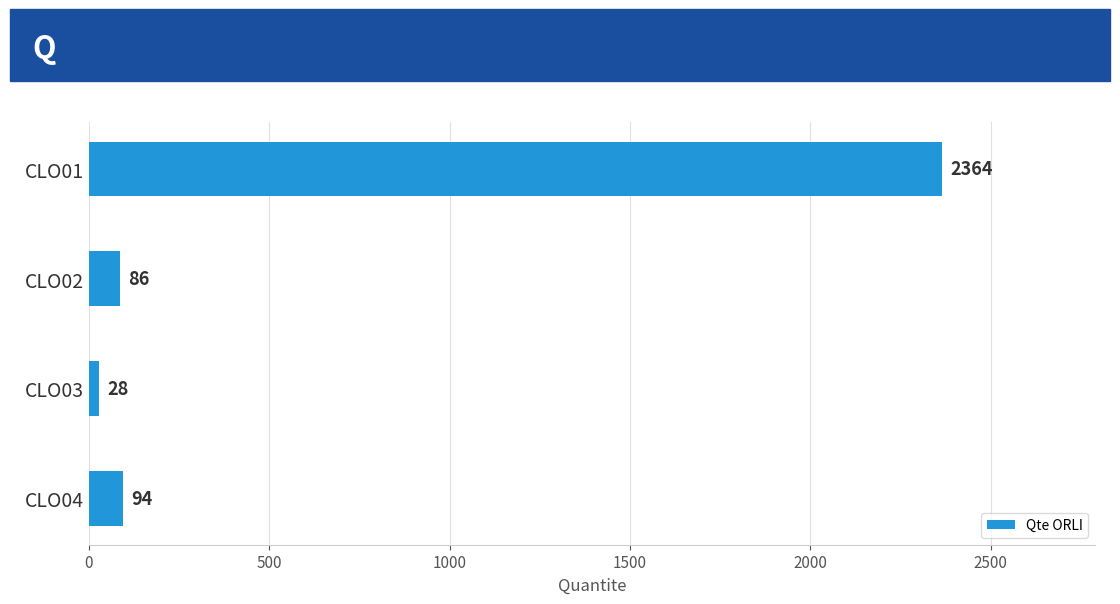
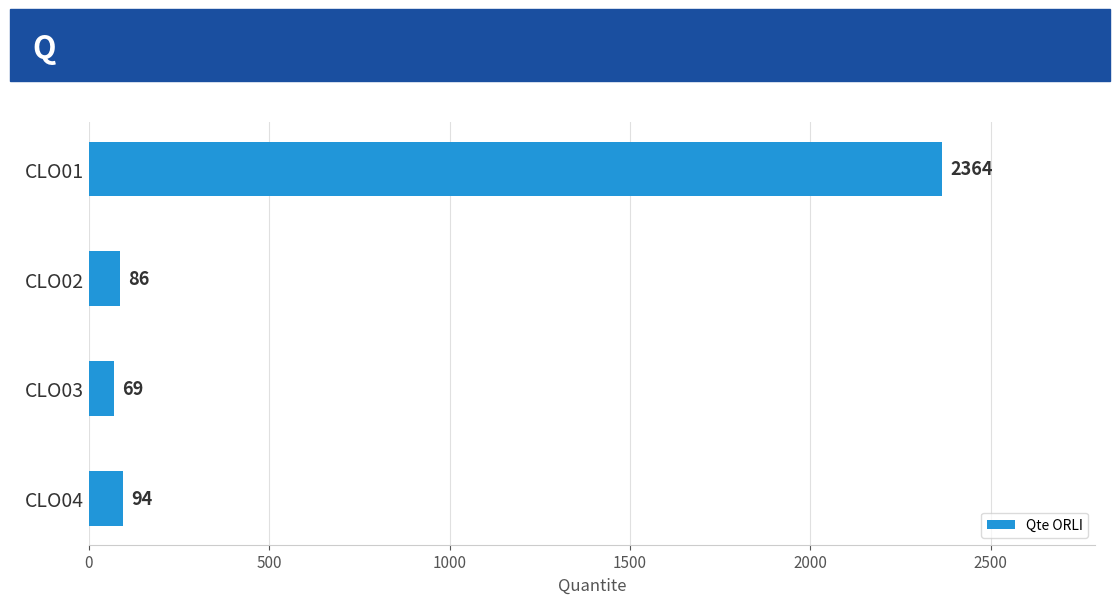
  {
    "CLO01": 2364,
    "CLO02": 86,
-   "CLO03": 28,
+   "CLO03": 69,
    "CLO04": 94
  }
